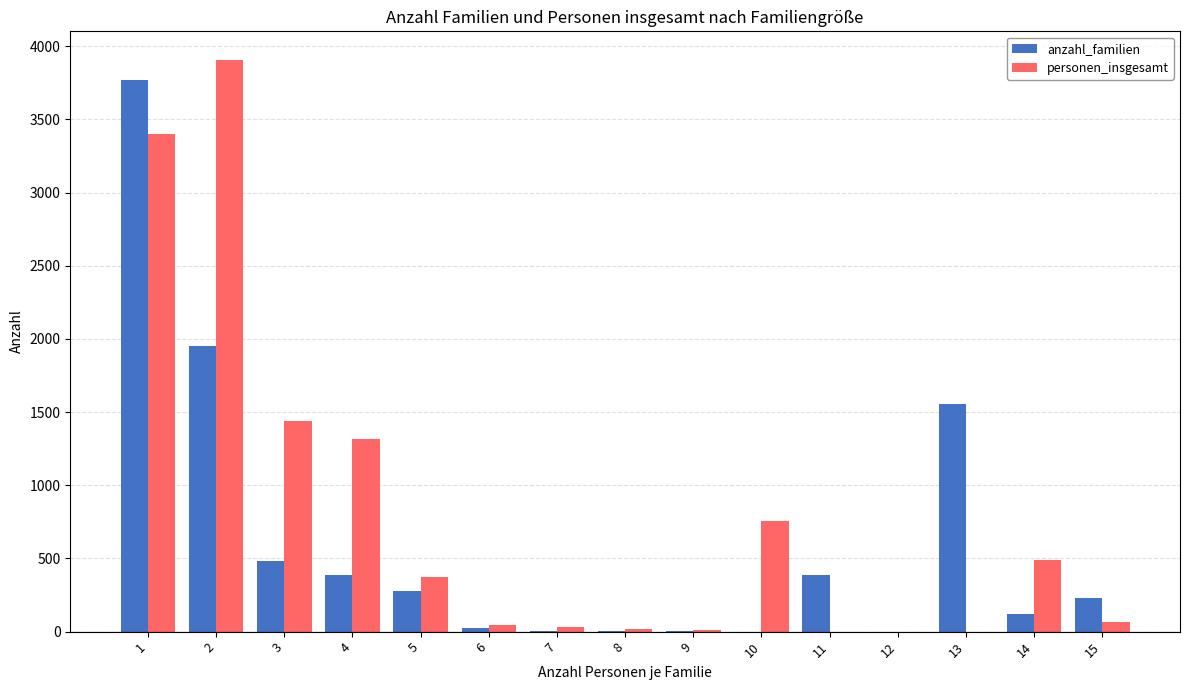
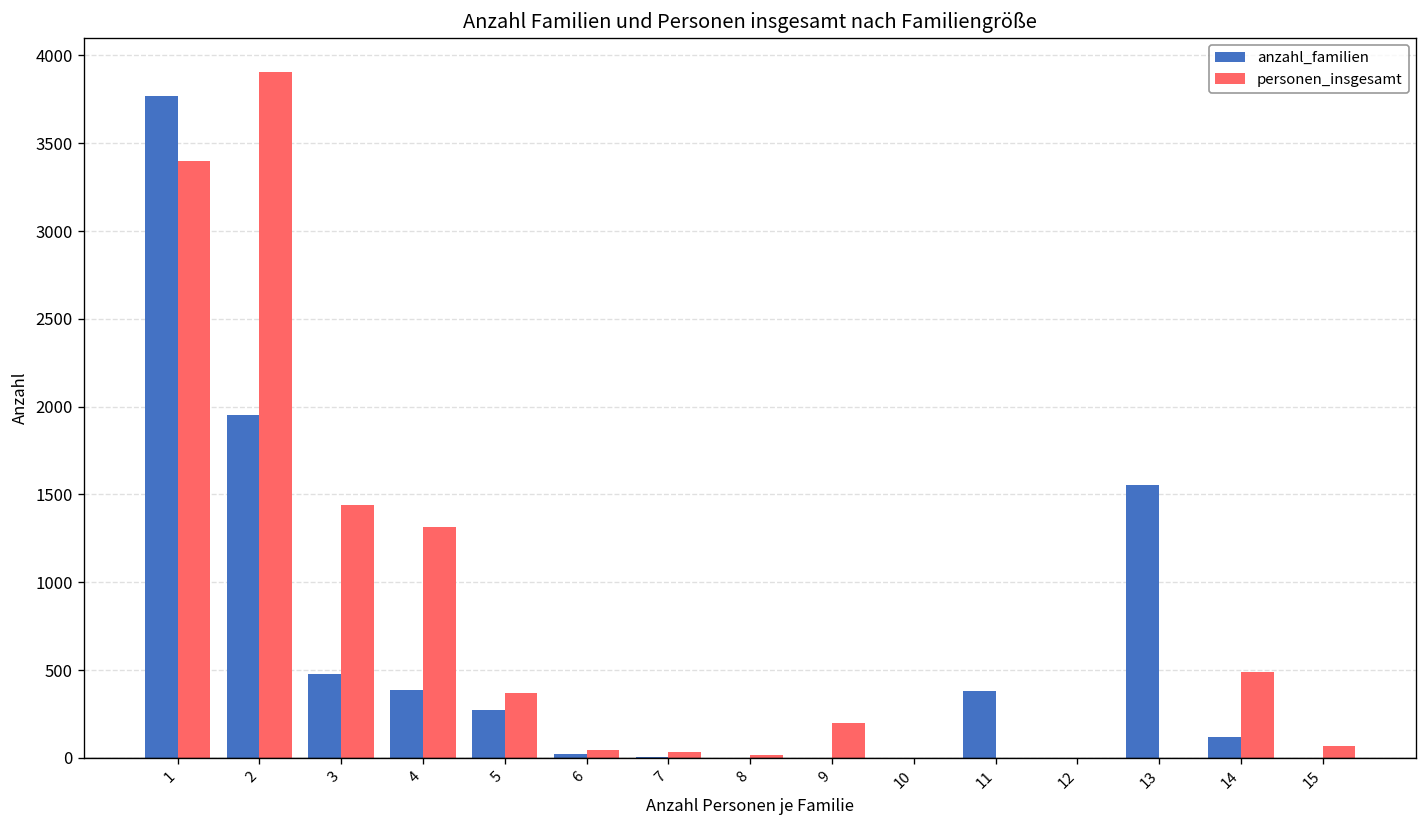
  {
    "anzahl_familien": {
      "1": 3770,
      "2": 1950,
      "3": 480,
      "4": 390,
      "5": 280,
      "6": 20,
      "10": 0,
      "11": 380,
      "12": 0,
      "13": 1560,
      "14": 120,
-     "15": 230
+     "15": 0
    },
    "personen_insgesamt": {
      "1": 3400,
      "2": 3910,
      "3": 1440,
      "4": 1320,
      "5": 370,
      "6": 40,
      "7": 40,
-     "9": 10,
-     "10": 750,
+     "9": 200,
+     "10": 0,
      "11": 0,
      "12": 0,
      "13": 0,
      "14": 490,
      "15": 70
    }
  }
